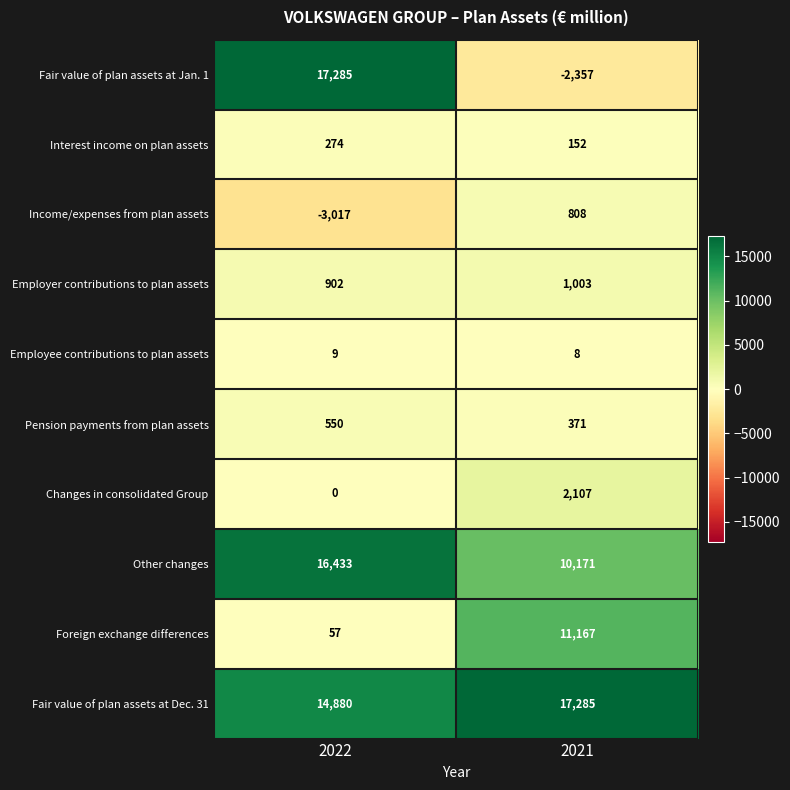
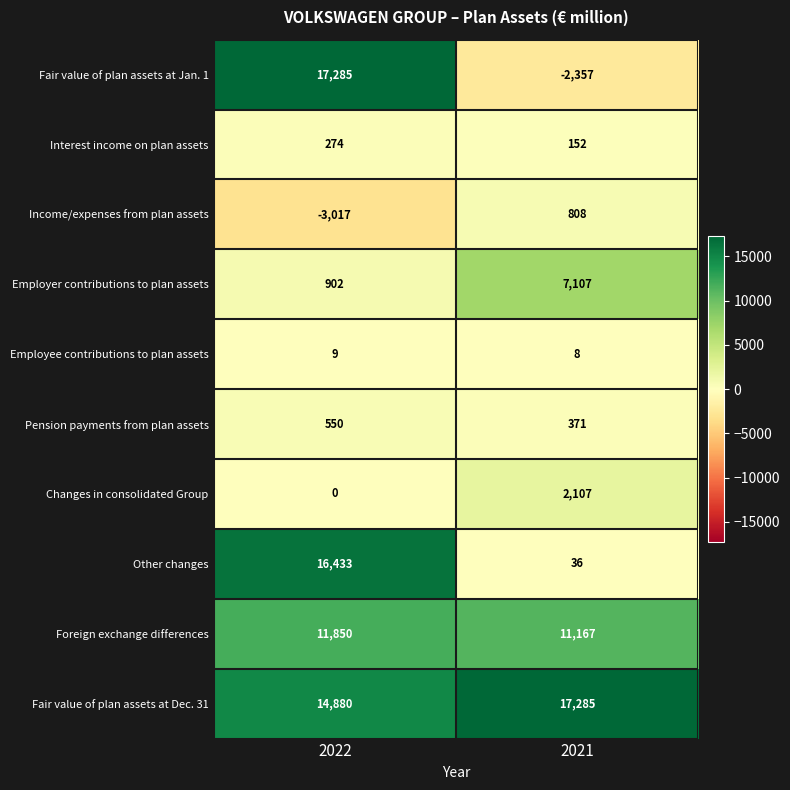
  {
    "Fair value of plan assets at Jan. 1": {
      "2022": "17,285",
      "2021": "-2,357"
    },
    "Interest income on plan assets": {
      "2022": "274",
      "2021": "152"
    },
    "Income/expenses from plan assets": {
      "2022": "-3,017",
      "2021": "808"
    },
    "Employer contributions to plan assets": {
      "2022": "902",
-     "2021": "1,003"
+     "2021": "7,107"
    },
    "Employee contributions to plan assets": {
      "2022": "9",
      "2021": "8"
    },
    "Pension payments from plan assets": {
      "2022": "550",
      "2021": "371"
    },
    "Changes in consolidated Group": {
      "2022": "0",
      "2021": "2,107"
    },
    "Other changes": {
      "2022": "16,433",
-     "2021": "10,171"
+     "2021": "36"
    },
    "Foreign exchange differences": {
-     "2022": "57",
+     "2022": "11,850",
      "2021": "11,167"
    },
    "Fair value of plan assets at Dec. 31": {
      "2022": "14,880",
      "2021": "17,285"
    }
  }
